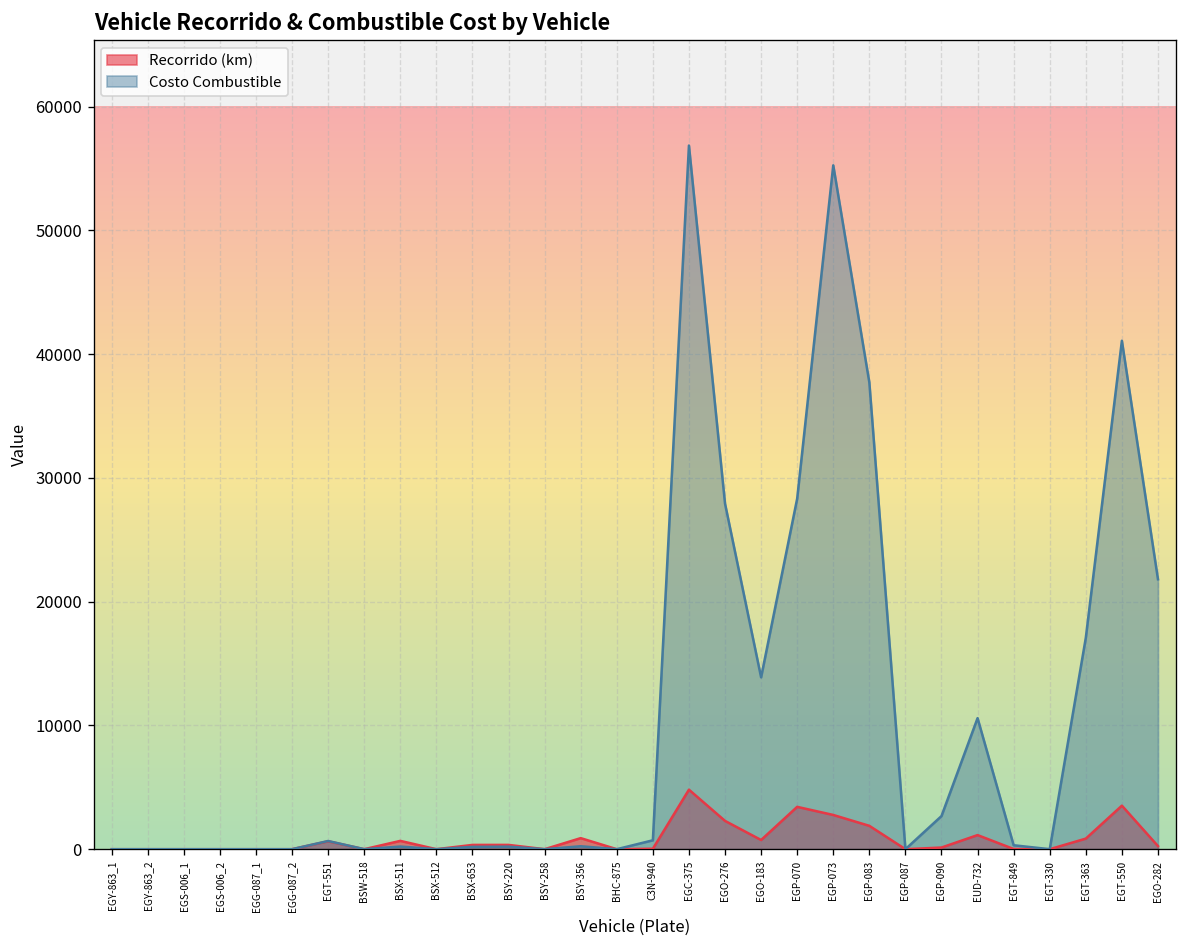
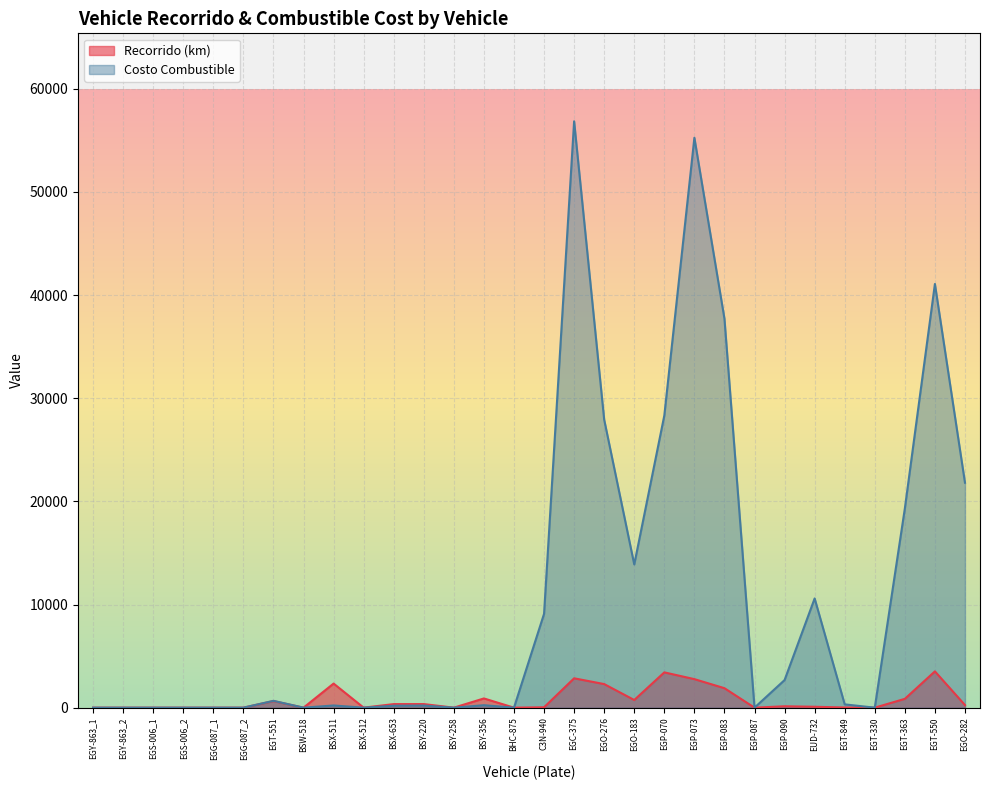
  {
    "Recorrido (km)": {
-     "BSX-511": 700,
+     "BSX-511": 2300,
      "BSY-356": 900,
      "C3N-940": 0,
-     "EGC-375": 4800,
+     "EGC-375": 2800,
      "EGO-276": 2300,
      "EGO-183": 700,
      "EGP-070": 3400,
      "EGP-073": 2800,
      "EGP-083": 1900,
      "EGP-090": 100,
-     "EUD-732": 1100,
+     "EUD-732": 100,
      "EGT-849": 0,
      "EGT-363": 900,
      "EGT-550": 3500,
      "EGO-282": 300
    },
    "Costo Combustible": {
      "BSX-511": 200,
      "BSY-356": 200,
-     "C3N-940": 700,
+     "C3N-940": 9100,
      "EGC-375": 56900,
      "EGO-276": 27900,
      "EGO-183": 13900,
      "EGP-070": 28300,
      "EGP-073": 55300,
      "EGP-083": 37700,
      "EGP-090": 2700,
      "EUD-732": 10600,
      "EGT-849": 300,
-     "EGT-363": 17100,
+     "EGT-363": 19300,
      "EGT-550": 41100,
      "EGO-282": 21800
    }
  }
